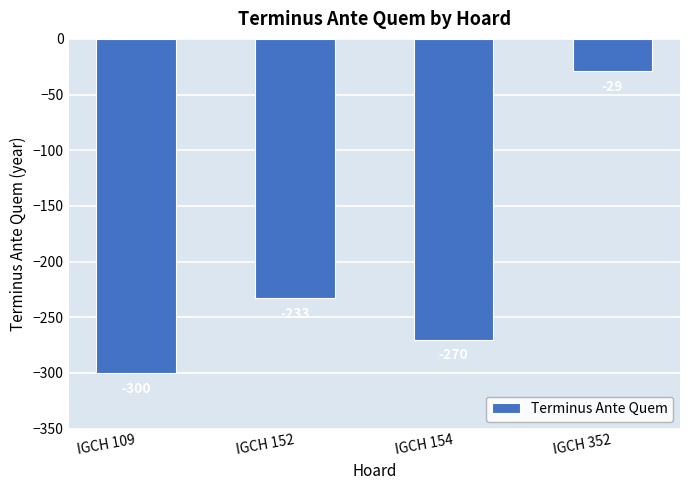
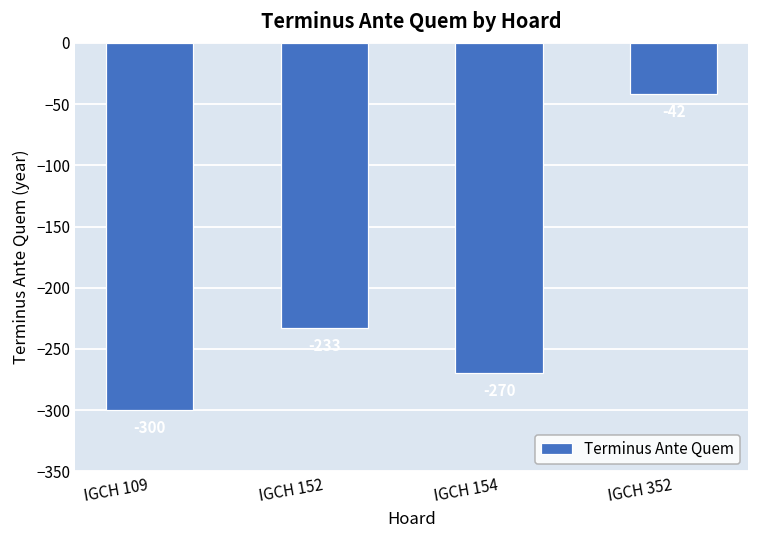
  {
    "IGCH 109": -300,
    "IGCH 152": -233,
    "IGCH 154": -270,
-   "IGCH 352": -29
+   "IGCH 352": -42
  }
